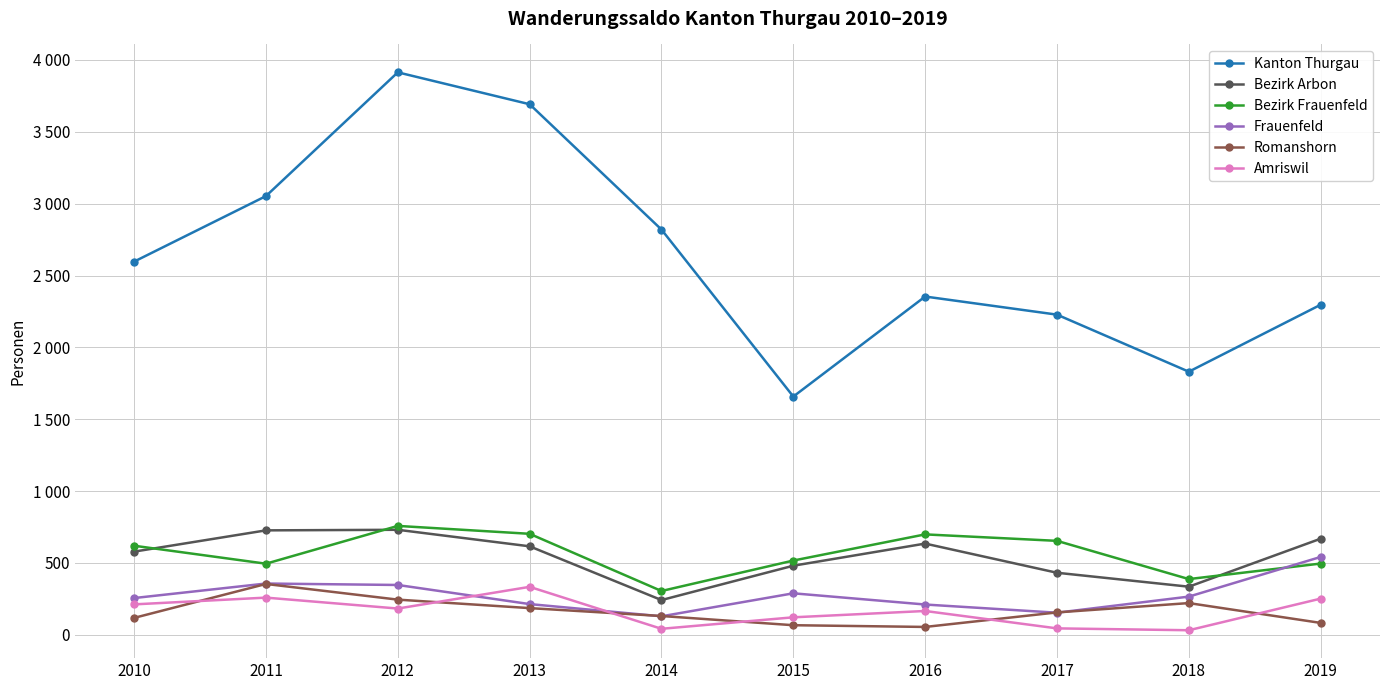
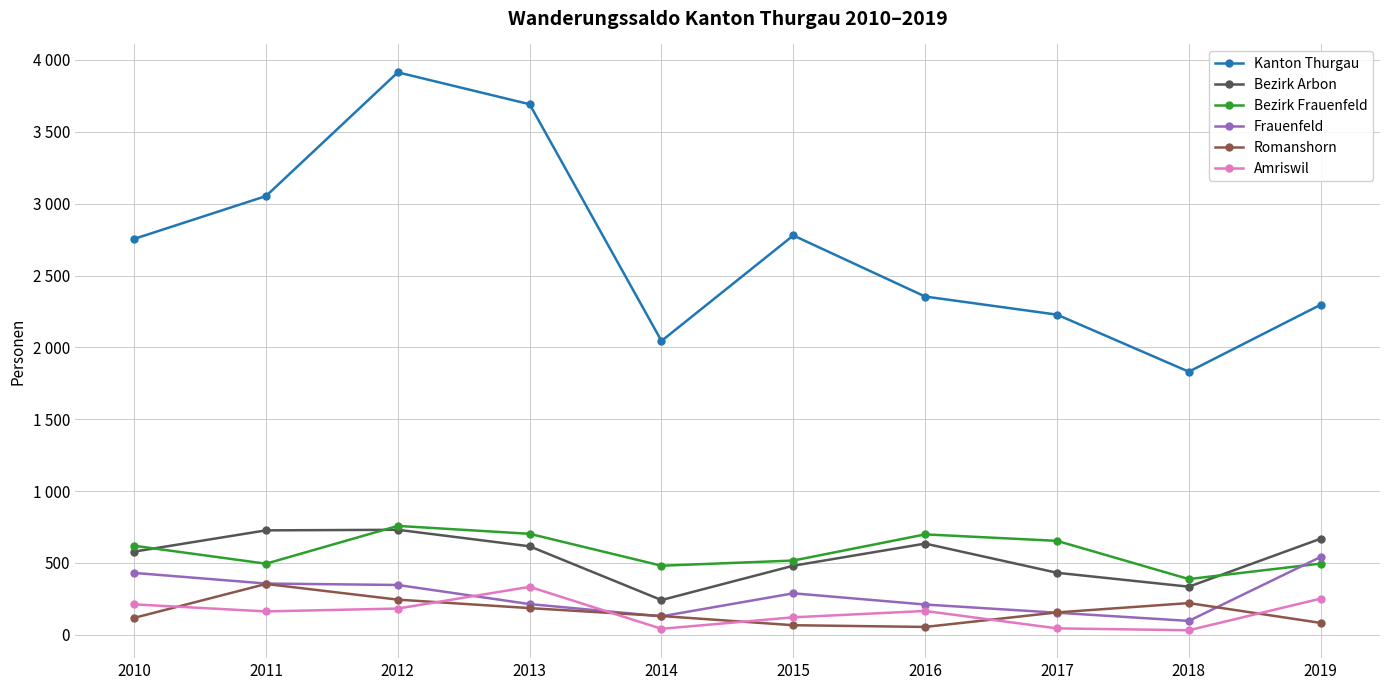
  {
    "Kanton Thurgau": {
-     "2010": 2600,
+     "2010": 2760,
      "2011": 3050,
      "2012": 3910,
      "2013": 3690,
-     "2014": 2820,
-     "2015": 1660,
+     "2014": 2050,
+     "2015": 2780,
      "2016": 2350,
      "2017": 2230,
      "2018": 1830,
      "2019": 2300
    },
    "Bezirk Frauenfeld": {
      "2010": 620,
      "2011": 500,
      "2012": 760,
      "2013": 700,
-     "2014": 310,
+     "2014": 480,
      "2015": 520,
      "2016": 700,
      "2017": 650,
      "2018": 390,
      "2019": 500
    },
    "Frauenfeld": {
-     "2010": 260,
+     "2010": 430,
      "2012": 350,
      "2013": 210,
      "2015": 290,
      "2016": 210,
-     "2018": 270,
+     "2018": 100,
      "2019": 540
    },
    "Amriswil": {
      "2010": 210,
-     "2011": 260,
+     "2011": 160,
      "2012": 180,
      "2013": 330,
      "2014": 40,
      "2015": 120,
      "2016": 170,
      "2017": 50,
      "2018": 30,
      "2019": 250
    }
  }
